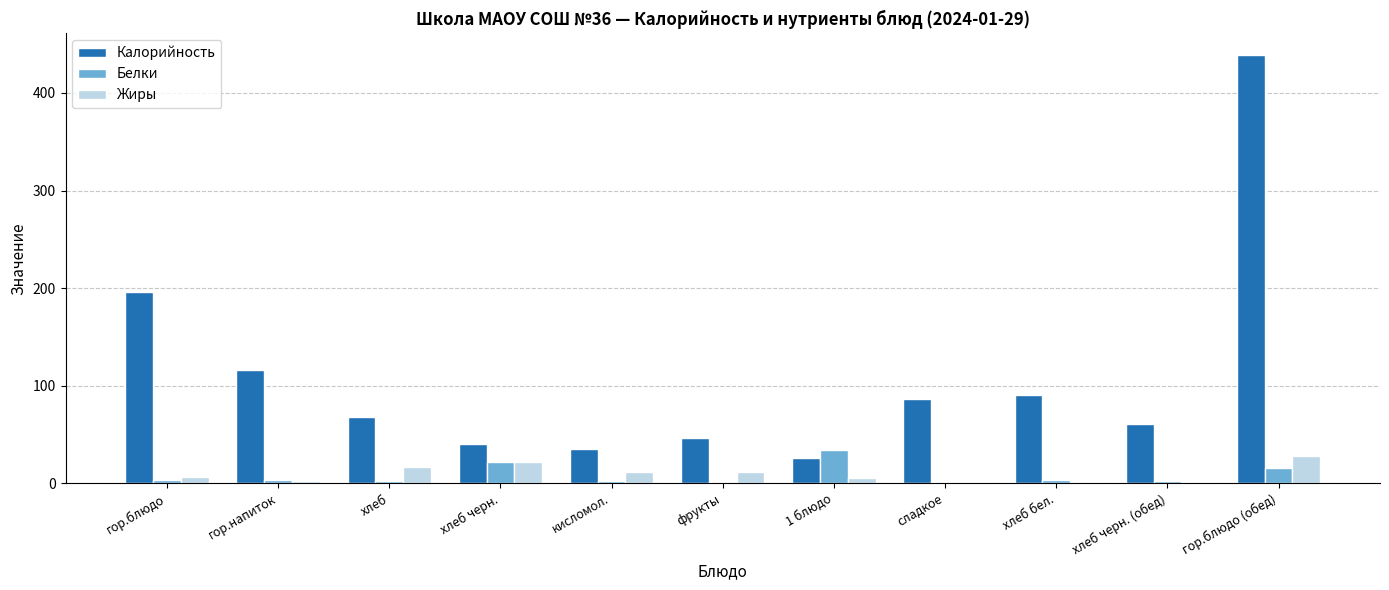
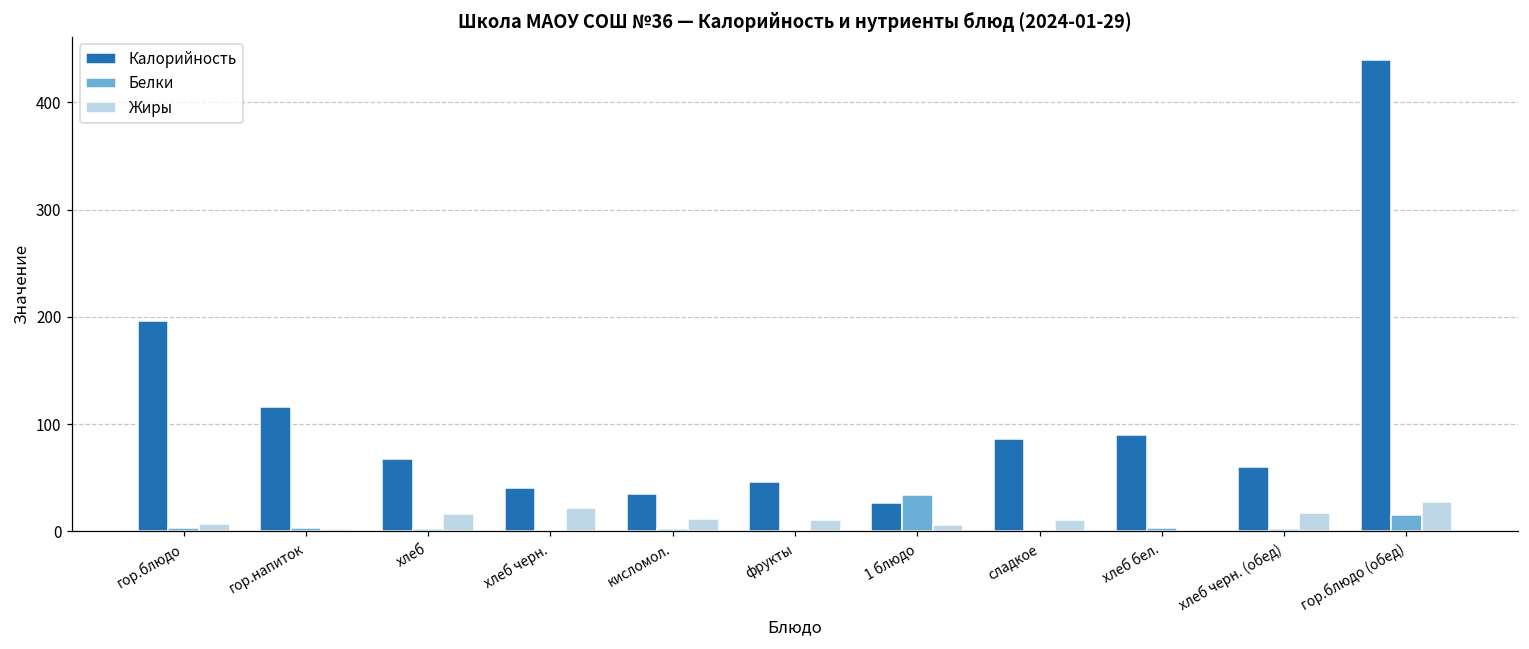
  {
    "Калорийность": {
      "гор.блюдо": 200,
      "гор.напиток": 120,
      "хлеб": 70,
      "хлеб черн.": 40,
      "кисломол.": 40,
      "фрукты": 50,
      "1 блюдо": 30,
      "сладкое": 90,
      "хлеб бел.": 90,
      "хлеб черн. (обед)": 60,
      "гор.блюдо (обед)": 440
    },
    "Белки": {
      "гор.блюдо": 0,
      "гор.напиток": 0,
-     "хлеб черн.": 20,
+     "хлеб черн.": 0,
      "1 блюдо": 30,
      "хлеб бел.": 0,
      "гор.блюдо (обед)": 20
    },
    "Жиры": {
      "гор.блюдо": 10,
      "гор.напиток": 0,
      "хлеб": 20,
      "хлеб черн.": 20,
      "кисломол.": 10,
      "фрукты": 10,
      "1 блюдо": 10,
-     "сладкое": 0,
-     "хлеб черн. (обед)": 0,
+     "сладкое": 10,
+     "хлеб черн. (обед)": 20,
      "гор.блюдо (обед)": 30
    }
  }
